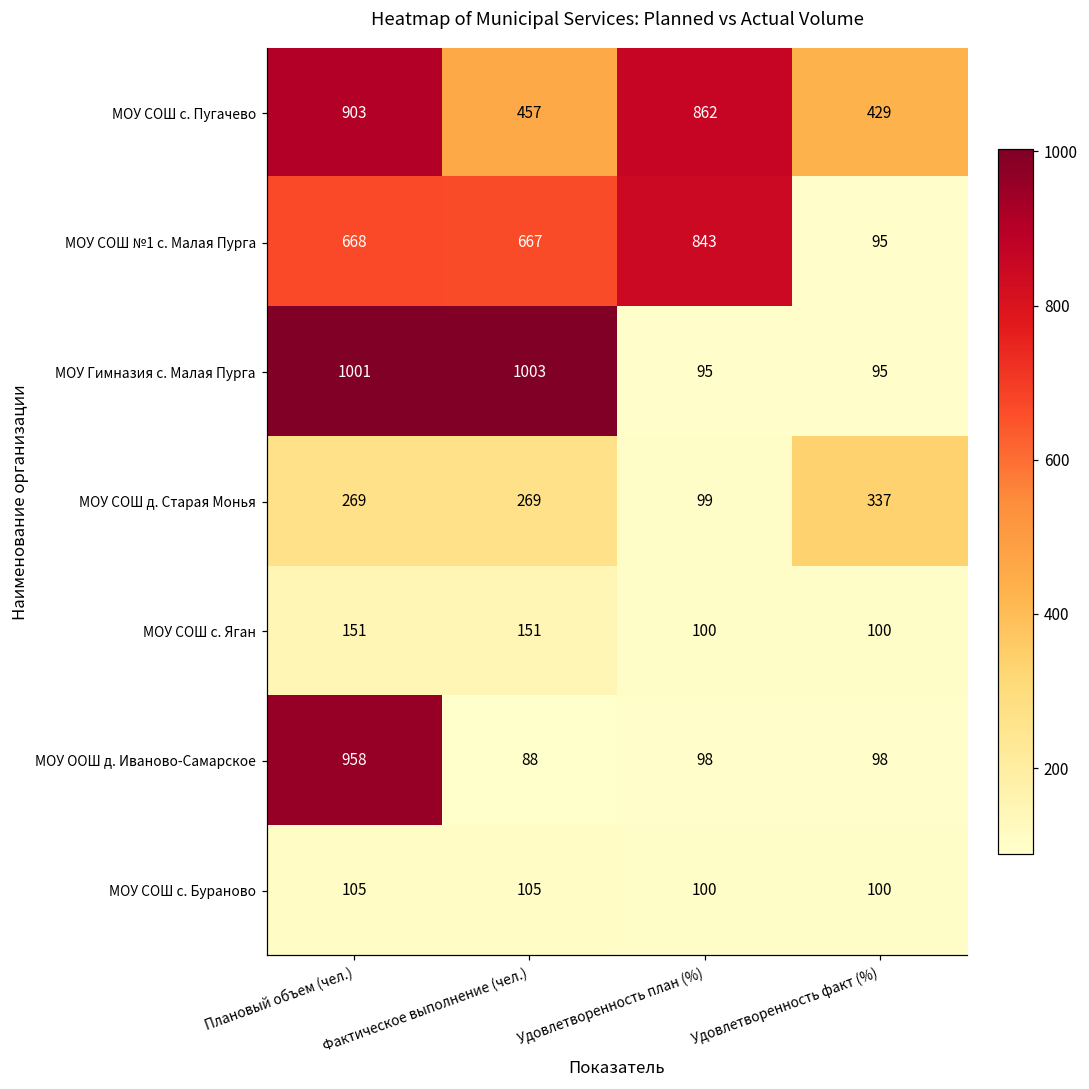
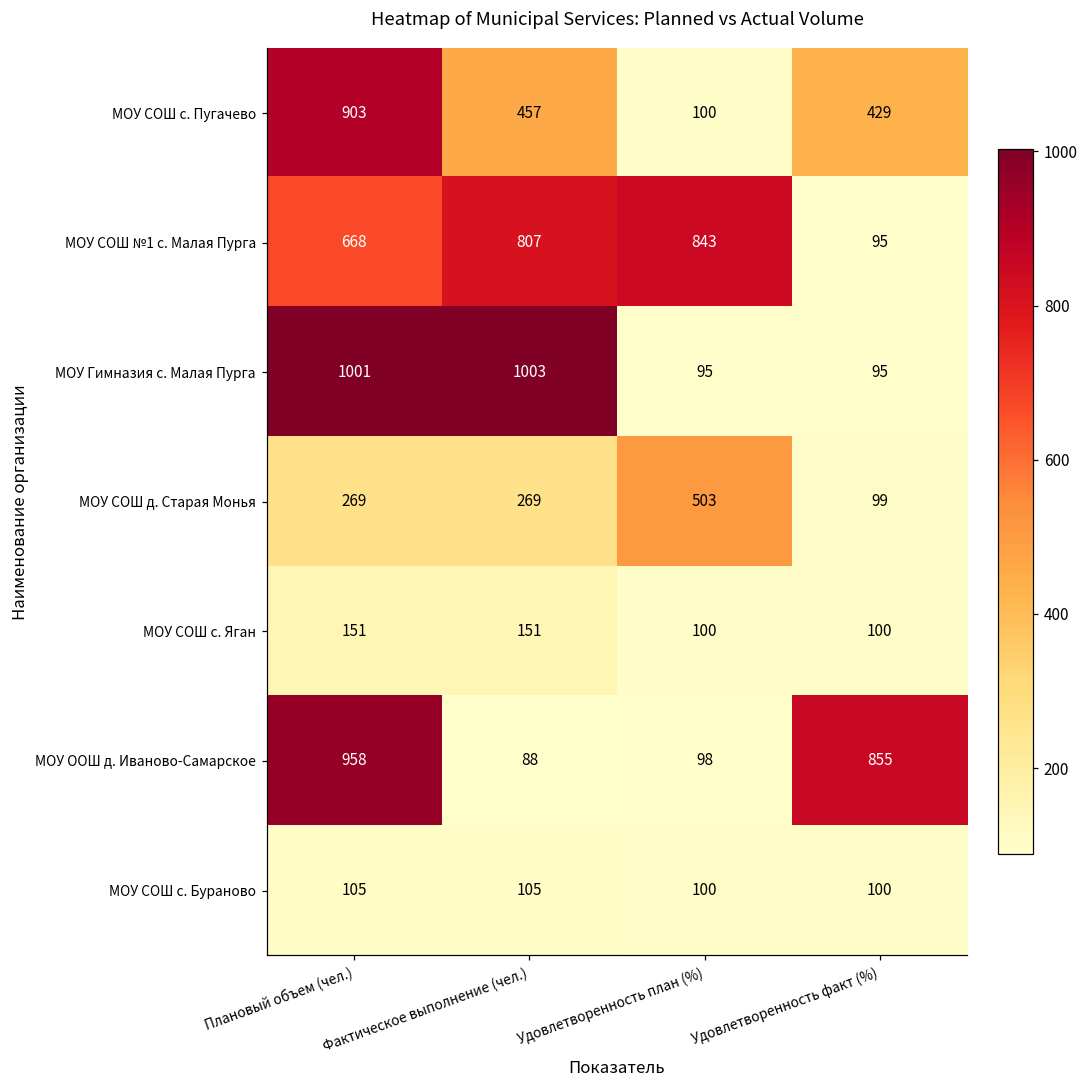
  {
    "МОУ СОШ с. Пугачево": {
      "Плановый объем (чел.)": 903,
      "Фактическое выполнение (чел.)": 457,
-     "Удовлетворенность план (%)": 862,
+     "Удовлетворенность план (%)": 100,
      "Удовлетворенность факт (%)": 429
    },
    "МОУ СОШ №1 с. Малая Пурга": {
      "Плановый объем (чел.)": 668,
-     "Фактическое выполнение (чел.)": 667,
+     "Фактическое выполнение (чел.)": 807,
      "Удовлетворенность план (%)": 843,
      "Удовлетворенность факт (%)": 95
    },
    "МОУ Гимназия с. Малая Пурга": {
      "Плановый объем (чел.)": 1001,
      "Фактическое выполнение (чел.)": 1003,
      "Удовлетворенность план (%)": 95,
      "Удовлетворенность факт (%)": 95
    },
    "МОУ СОШ д. Старая Монья": {
      "Плановый объем (чел.)": 269,
      "Фактическое выполнение (чел.)": 269,
-     "Удовлетворенность план (%)": 99,
-     "Удовлетворенность факт (%)": 337
+     "Удовлетворенность план (%)": 503,
+     "Удовлетворенность факт (%)": 99
    },
    "МОУ СОШ с. Яган": {
      "Плановый объем (чел.)": 151,
      "Фактическое выполнение (чел.)": 151,
      "Удовлетворенность план (%)": 100,
      "Удовлетворенность факт (%)": 100
    },
    "МОУ ООШ д. Иваново-Самарское": {
      "Плановый объем (чел.)": 958,
      "Фактическое выполнение (чел.)": 88,
      "Удовлетворенность план (%)": 98,
-     "Удовлетворенность факт (%)": 98
+     "Удовлетворенность факт (%)": 855
    },
    "МОУ СОШ с. Бураново": {
      "Плановый объем (чел.)": 105,
      "Фактическое выполнение (чел.)": 105,
      "Удовлетворенность план (%)": 100,
      "Удовлетворенность факт (%)": 100
    }
  }
